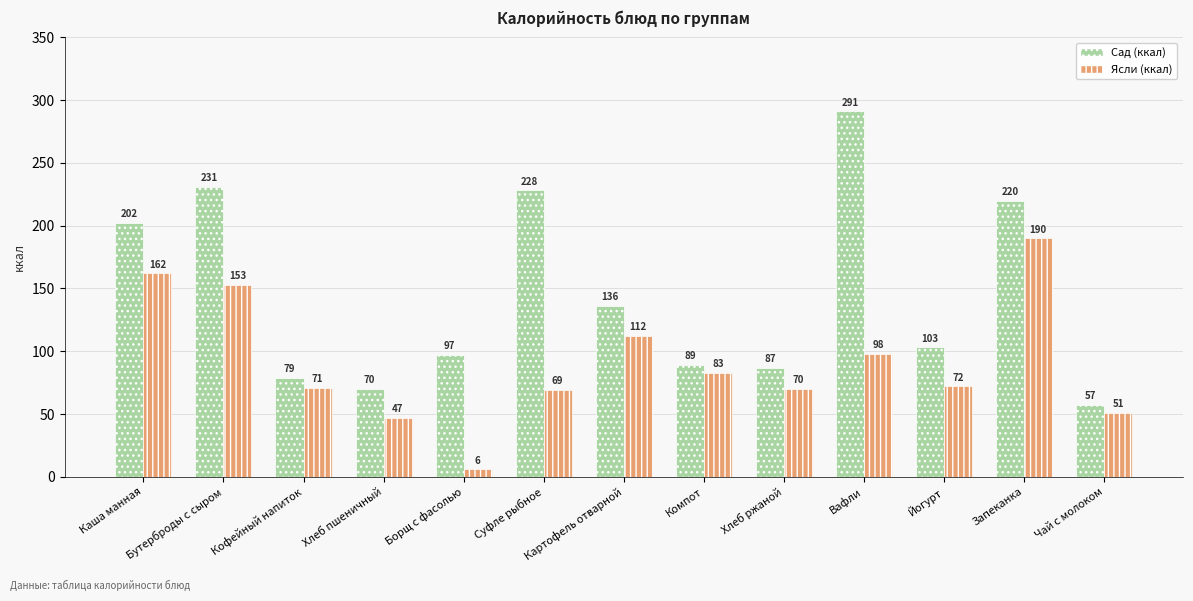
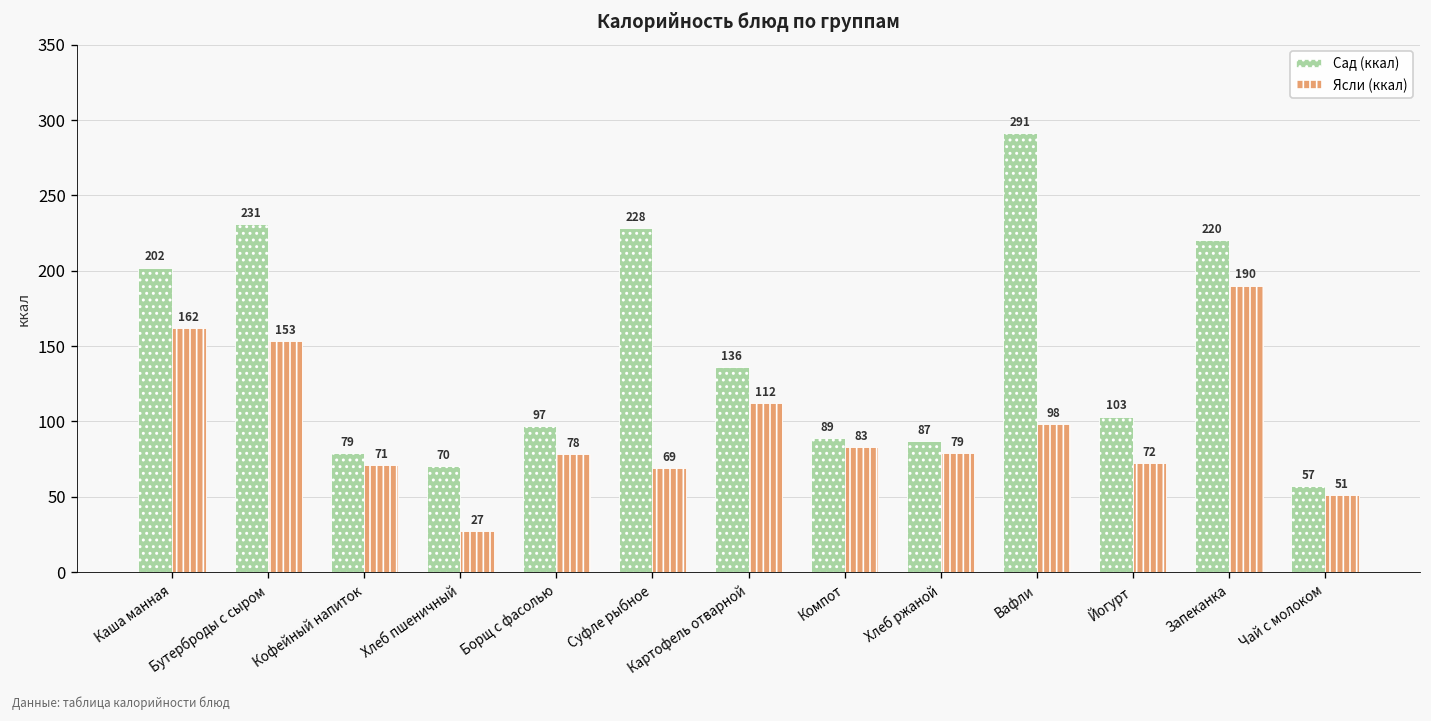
  {
    "Сад (ккал)": {
      "Каша манная": 202,
      "Бутерброды с сыром": 231,
      "Кофейный напиток": 79,
      "Хлеб пшеничный": 70,
      "Борщ с фасолью": 97,
      "Суфле рыбное": 228,
      "Картофель отварной": 136,
      "Компот": 89,
      "Хлеб ржаной": 87,
      "Вафли": 291,
      "Йогурт": 103,
      "Запеканка": 220,
      "Чай с молоком": 57
    },
    "Ясли (ккал)": {
      "Каша манная": 162,
      "Бутерброды с сыром": 153,
      "Кофейный напиток": 71,
-     "Хлеб пшеничный": 47,
-     "Борщ с фасолью": 6,
+     "Хлеб пшеничный": 27,
+     "Борщ с фасолью": 78,
      "Суфле рыбное": 69,
      "Картофель отварной": 112,
      "Компот": 83,
-     "Хлеб ржаной": 70,
+     "Хлеб ржаной": 79,
      "Вафли": 98,
      "Йогурт": 72,
      "Запеканка": 190,
      "Чай с молоком": 51
    }
  }
